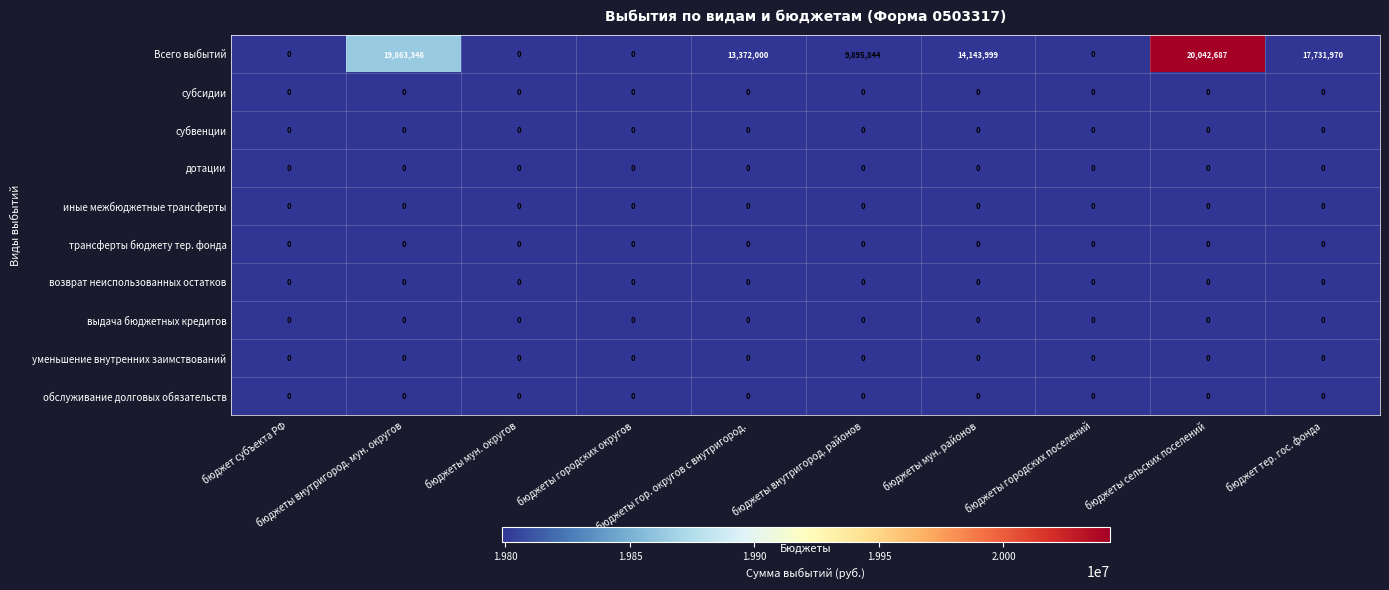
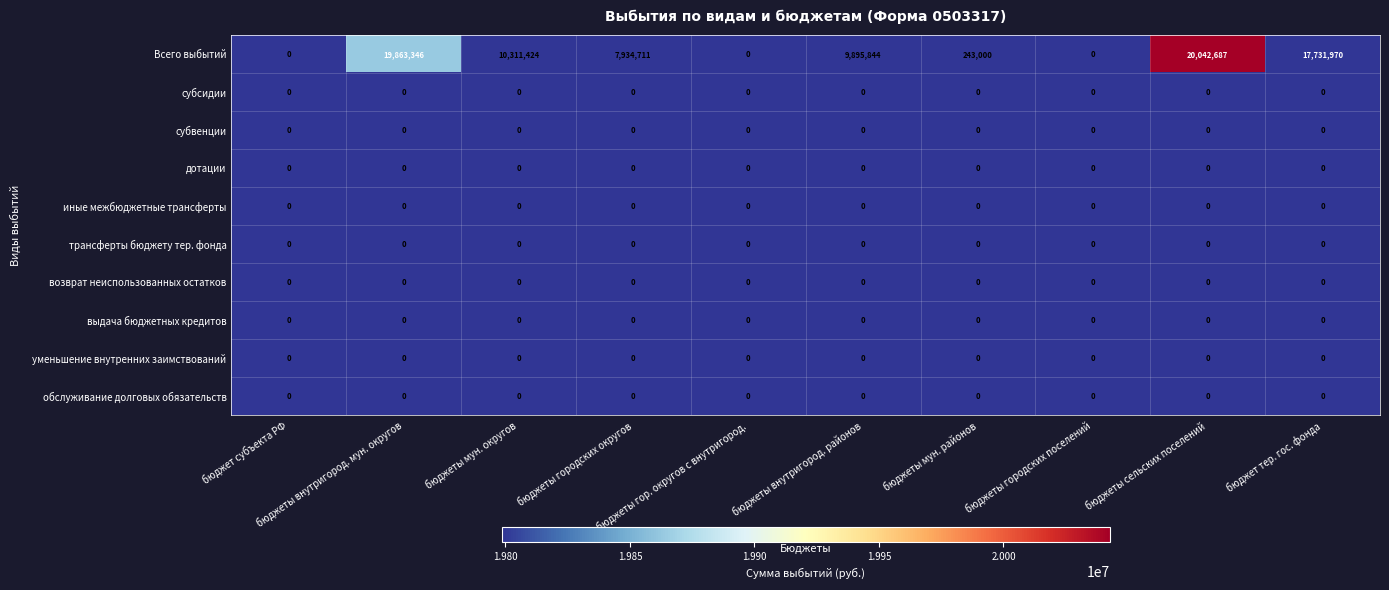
  {
    "Всего выбытий": {
      "бюджет субъекта РФ": "0",
      "бюджеты внутригород. мун. округов": "19,863,346",
-     "бюджеты мун. округов": "0",
-     "бюджеты городских округов": "0",
-     "бюджеты гор. округов с внутригород.": "13,372,000",
+     "бюджеты мун. округов": "10,311,424",
+     "бюджеты городских округов": "7,934,711",
+     "бюджеты гор. округов с внутригород.": "0",
      "бюджеты внутригород. районов": "9,895,844",
-     "бюджеты мун. районов": "14,143,999",
+     "бюджеты мун. районов": "243,000",
      "бюджеты городских поселений": "0",
      "бюджеты сельских поселений": "20,042,687",
      "бюджет тер. гос. фонда": "17,731,970"
    },
    "субсидии": {
      "бюджет субъекта РФ": "0",
      "бюджеты внутригород. мун. округов": "0",
      "бюджеты мун. округов": "0",
      "бюджеты городских округов": "0",
      "бюджеты гор. округов с внутригород.": "0",
      "бюджеты внутригород. районов": "0",
      "бюджеты мун. районов": "0",
      "бюджеты городских поселений": "0",
      "бюджеты сельских поселений": "0",
      "бюджет тер. гос. фонда": "0"
    },
    "субвенции": {
      "бюджет субъекта РФ": "0",
      "бюджеты внутригород. мун. округов": "0",
      "бюджеты мун. округов": "0",
      "бюджеты городских округов": "0",
      "бюджеты гор. округов с внутригород.": "0",
      "бюджеты внутригород. районов": "0",
      "бюджеты мун. районов": "0",
      "бюджеты городских поселений": "0",
      "бюджеты сельских поселений": "0",
      "бюджет тер. гос. фонда": "0"
    },
    "дотации": {
      "бюджет субъекта РФ": "0",
      "бюджеты внутригород. мун. округов": "0",
      "бюджеты мун. округов": "0",
      "бюджеты городских округов": "0",
      "бюджеты гор. округов с внутригород.": "0",
      "бюджеты внутригород. районов": "0",
      "бюджеты мун. районов": "0",
      "бюджеты городских поселений": "0",
      "бюджеты сельских поселений": "0",
      "бюджет тер. гос. фонда": "0"
    },
    "иные межбюджетные трансферты": {
      "бюджет субъекта РФ": "0",
      "бюджеты внутригород. мун. округов": "0",
      "бюджеты мун. округов": "0",
      "бюджеты городских округов": "0",
      "бюджеты гор. округов с внутригород.": "0",
      "бюджеты внутригород. районов": "0",
      "бюджеты мун. районов": "0",
      "бюджеты городских поселений": "0",
      "бюджеты сельских поселений": "0",
      "бюджет тер. гос. фонда": "0"
    },
    "трансферты бюджету тер. фонда": {
      "бюджет субъекта РФ": "0",
      "бюджеты внутригород. мун. округов": "0",
      "бюджеты мун. округов": "0",
      "бюджеты городских округов": "0",
      "бюджеты гор. округов с внутригород.": "0",
      "бюджеты внутригород. районов": "0",
      "бюджеты мун. районов": "0",
      "бюджеты городских поселений": "0",
      "бюджеты сельских поселений": "0",
      "бюджет тер. гос. фонда": "0"
    },
    "возврат неиспользованных остатков": {
      "бюджет субъекта РФ": "0",
      "бюджеты внутригород. мун. округов": "0",
      "бюджеты мун. округов": "0",
      "бюджеты городских округов": "0",
      "бюджеты гор. округов с внутригород.": "0",
      "бюджеты внутригород. районов": "0",
      "бюджеты мун. районов": "0",
      "бюджеты городских поселений": "0",
      "бюджеты сельских поселений": "0",
      "бюджет тер. гос. фонда": "0"
    },
    "выдача бюджетных кредитов": {
      "бюджет субъекта РФ": "0",
      "бюджеты внутригород. мун. округов": "0",
      "бюджеты мун. округов": "0",
      "бюджеты городских округов": "0",
      "бюджеты гор. округов с внутригород.": "0",
      "бюджеты внутригород. районов": "0",
      "бюджеты мун. районов": "0",
      "бюджеты городских поселений": "0",
      "бюджеты сельских поселений": "0",
      "бюджет тер. гос. фонда": "0"
    },
    "уменьшение внутренних заимствований": {
      "бюджет субъекта РФ": "0",
      "бюджеты внутригород. мун. округов": "0",
      "бюджеты мун. округов": "0",
      "бюджеты городских округов": "0",
      "бюджеты гор. округов с внутригород.": "0",
      "бюджеты внутригород. районов": "0",
      "бюджеты мун. районов": "0",
      "бюджеты городских поселений": "0",
      "бюджеты сельских поселений": "0",
      "бюджет тер. гос. фонда": "0"
    },
    "обслуживание долговых обязательств": {
      "бюджет субъекта РФ": "0",
      "бюджеты внутригород. мун. округов": "0",
      "бюджеты мун. округов": "0",
      "бюджеты городских округов": "0",
      "бюджеты гор. округов с внутригород.": "0",
      "бюджеты внутригород. районов": "0",
      "бюджеты мун. районов": "0",
      "бюджеты городских поселений": "0",
      "бюджеты сельских поселений": "0",
      "бюджет тер. гос. фонда": "0"
    }
  }
